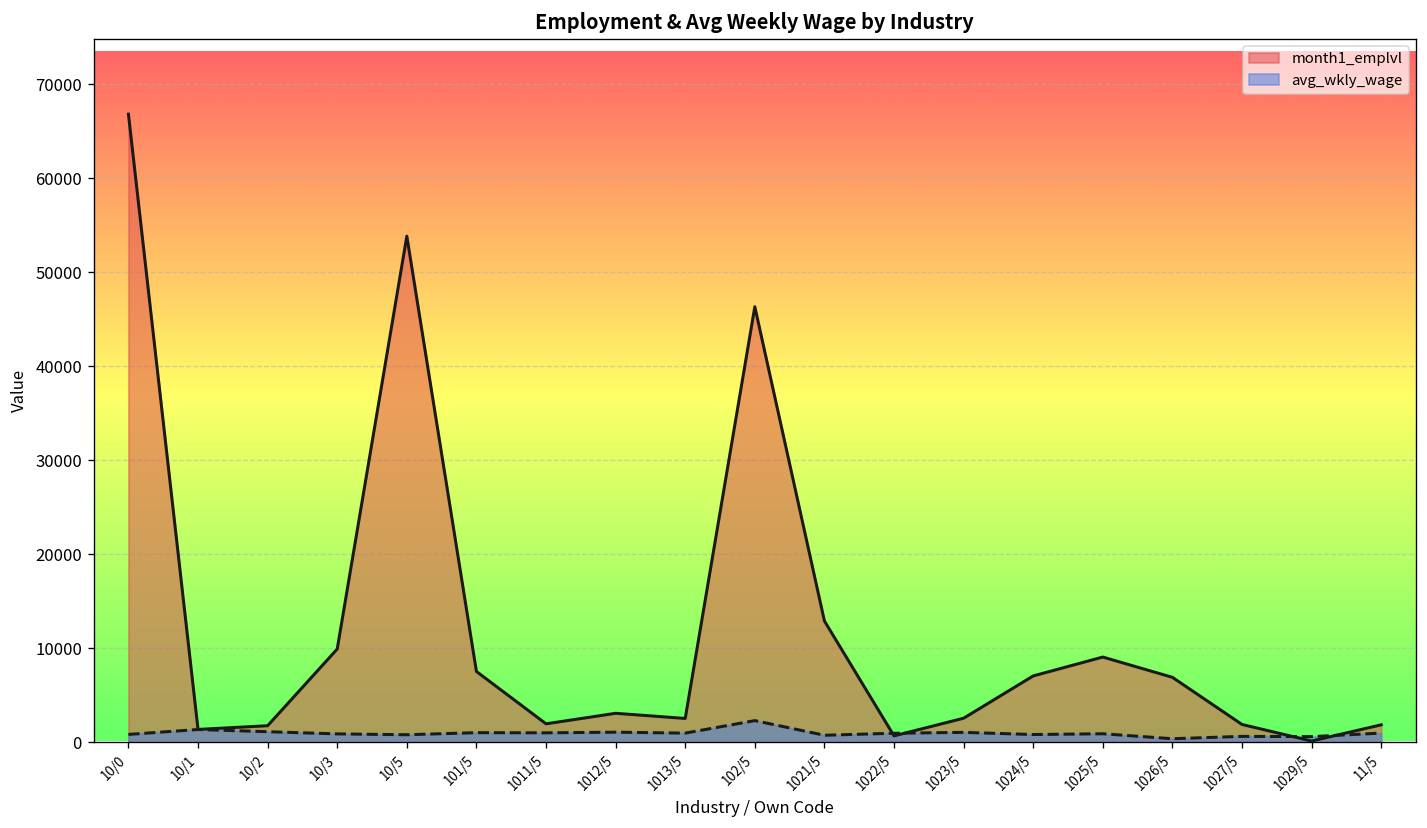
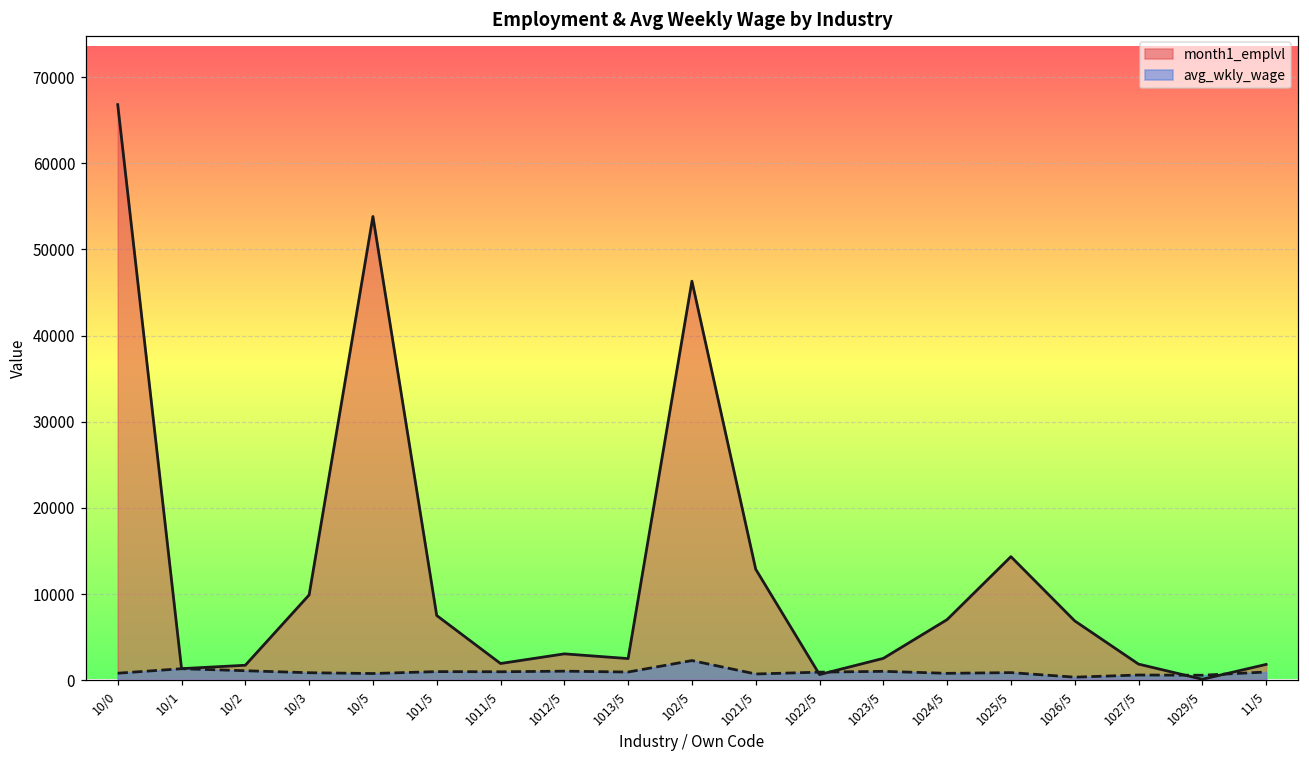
  {
    "month1_emplvl": {
      "10/0": 67000,
      "10/2": 2000,
      "10/3": 10000,
      "10/5": 54000,
      "101/5": 8000,
      "1011/5": 2000,
      "1012/5": 3000,
      "1013/5": 3000,
      "102/5": 46000,
      "1021/5": 13000,
      "1023/5": 3000,
      "1024/5": 7000,
-     "1025/5": 9000,
+     "1025/5": 14000,
      "1026/5": 7000,
      "1027/5": 2000,
      "1029/5": 0,
      "11/5": 2000
    },
    "avg_wkly_wage": {
      "10/0": 1000,
      "10/2": 1000,
      "10/3": 1000,
      "10/5": 1000,
      "101/5": 1000,
      "1011/5": 1000,
      "1012/5": 1000,
      "1013/5": 1000,
      "102/5": 2000,
      "1021/5": 1000,
      "1023/5": 1000,
      "1024/5": 1000,
      "1025/5": 1000,
      "1026/5": 0,
      "1027/5": 1000,
      "1029/5": 1000,
      "11/5": 1000
    }
  }
